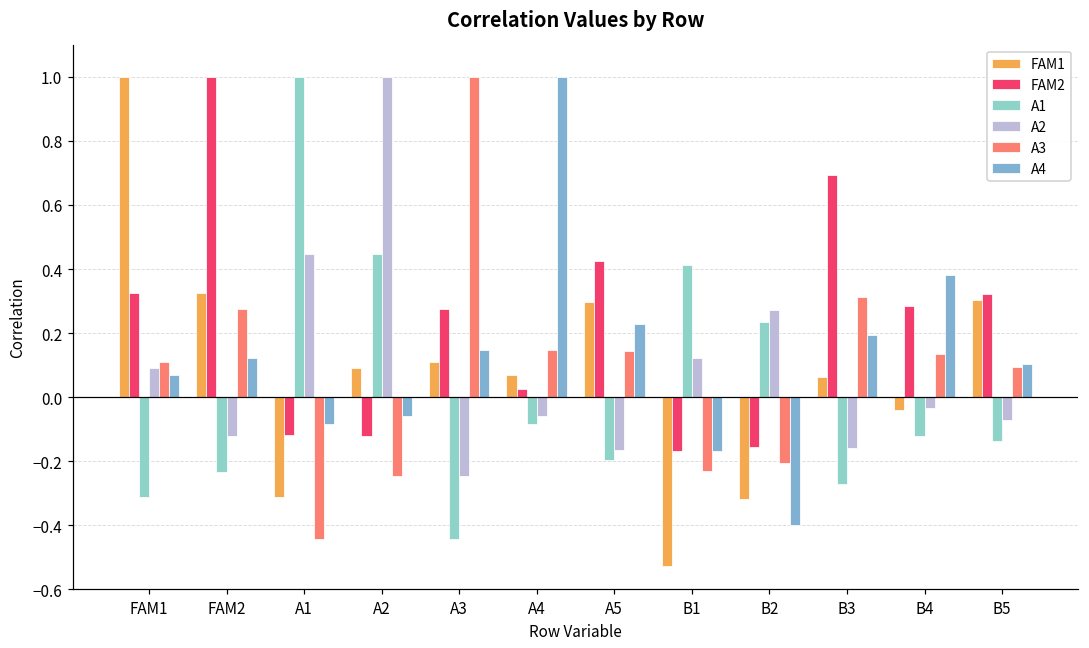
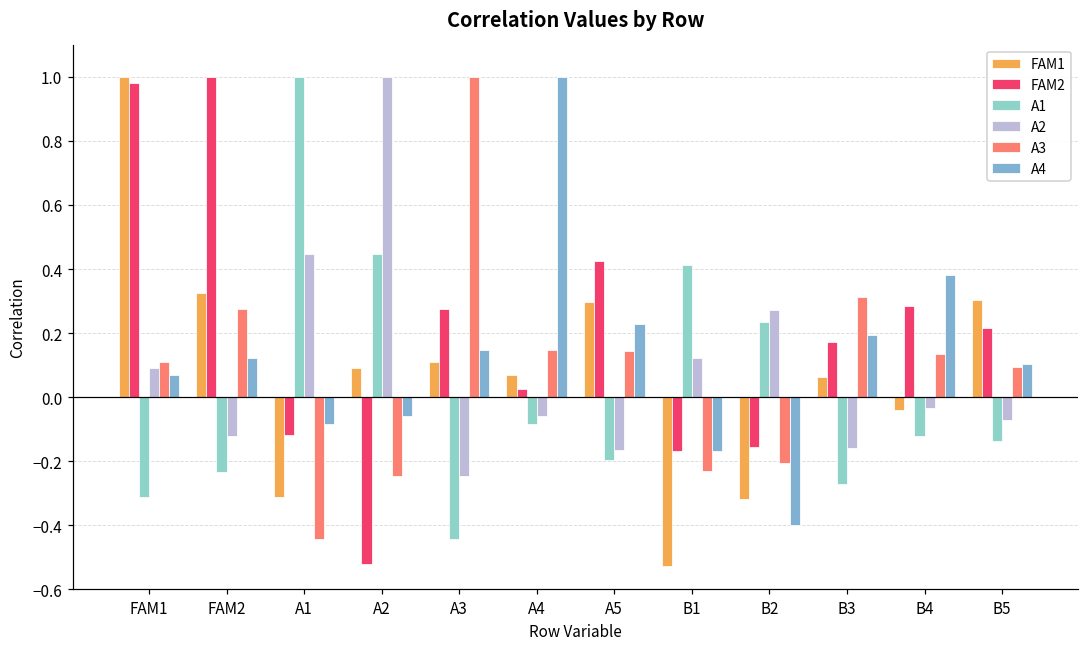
  {
    "FAM2": {
-     "FAM1": 0.33,
+     "FAM1": 0.98,
      "FAM2": 1.00,
      "A1": -0.12,
-     "A2": -0.12,
+     "A2": -0.52,
      "A3": 0.28,
      "A4": 0.03,
      "A5": 0.42,
      "B1": -0.17,
      "B2": -0.16,
-     "B3": 0.69,
+     "B3": 0.17,
      "B4": 0.28,
-     "B5": 0.32
+     "B5": 0.21
    }
  }
